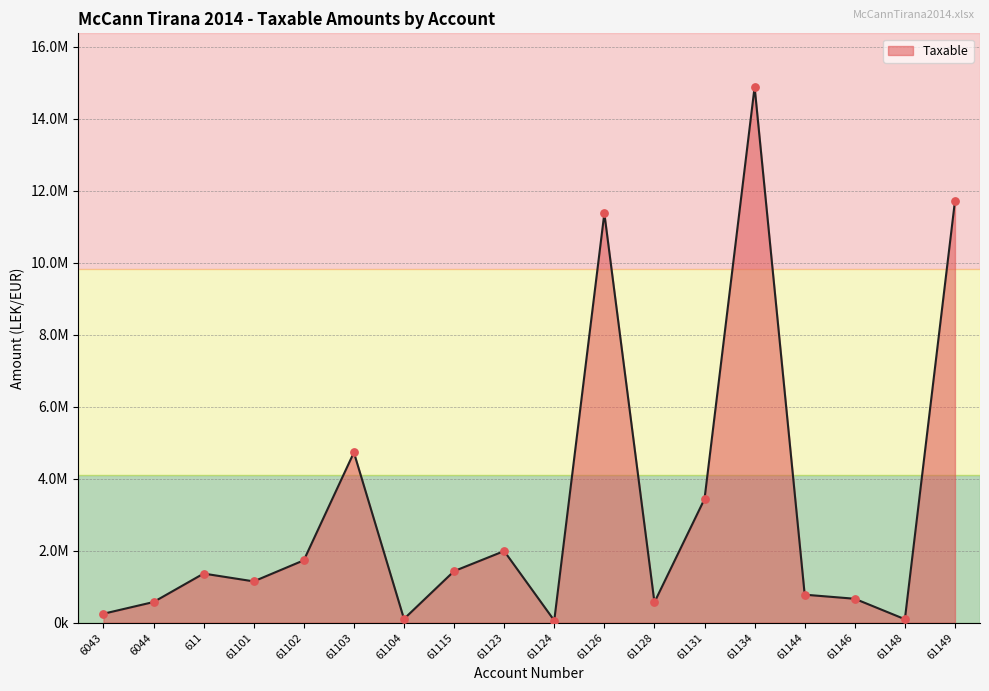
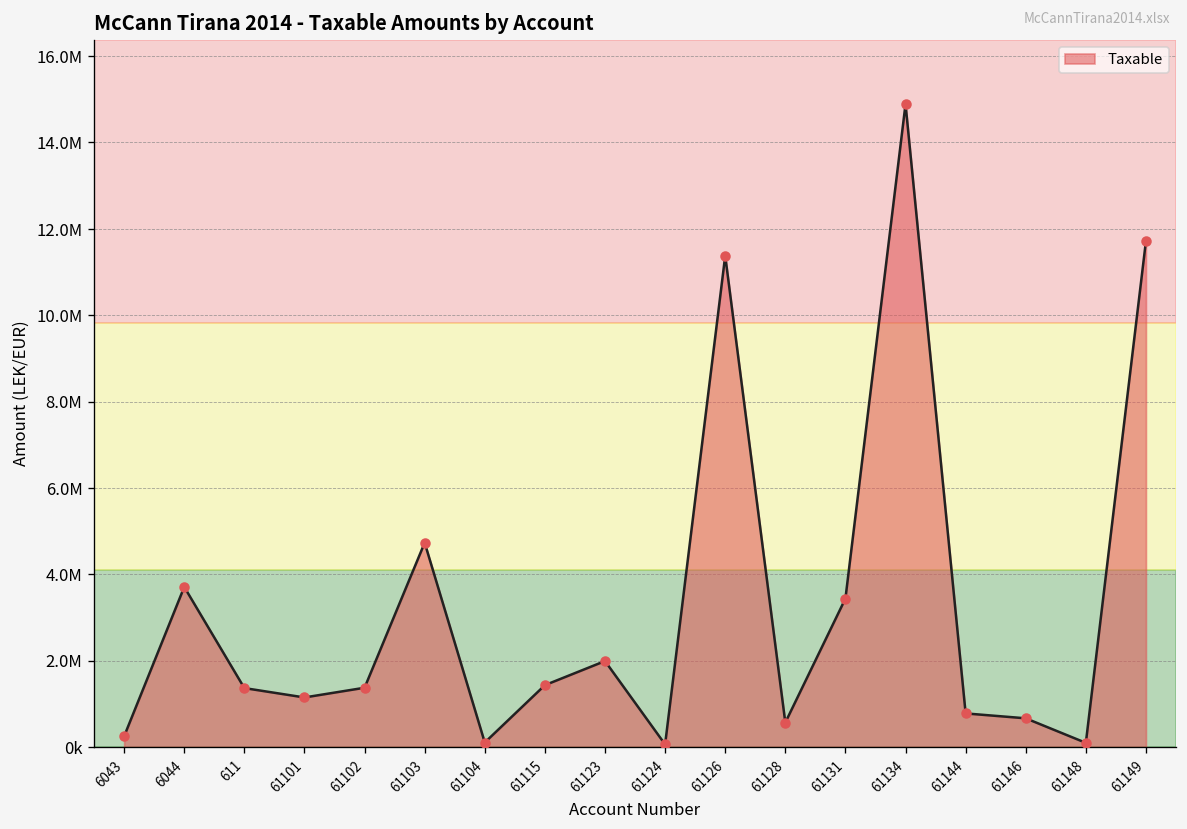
  {
    "6043": 300000,
-   "6044": 600000,
+   "6044": 3700000,
    "611": 1400000,
    "61101": 1100000,
-   "61102": 1700000,
+   "61102": 1400000,
    "61103": 4700000,
    "61104": 100000,
    "61115": 1400000,
    "61123": 2000000,
    "61124": 100000,
    "61126": 11400000,
    "61128": 600000,
    "61131": 3400000,
    "61134": 14900000,
    "61144": 800000,
    "61146": 700000,
    "61148": 100000,
    "61149": 11700000
  }
